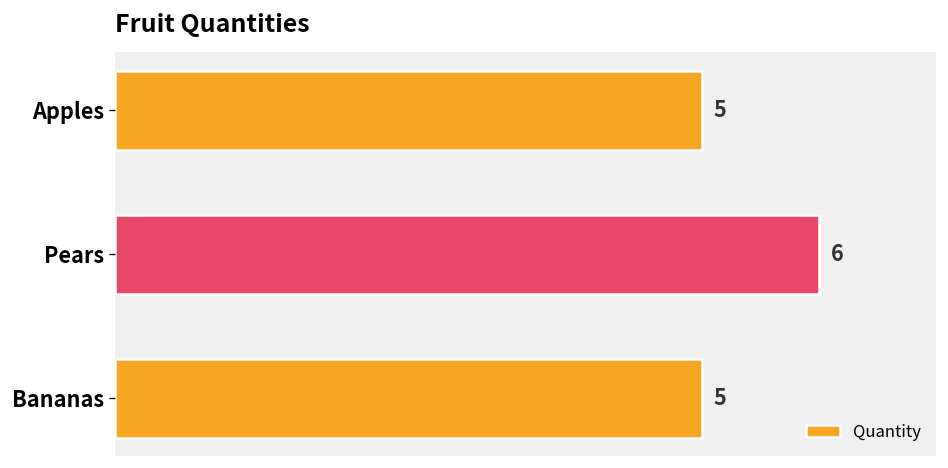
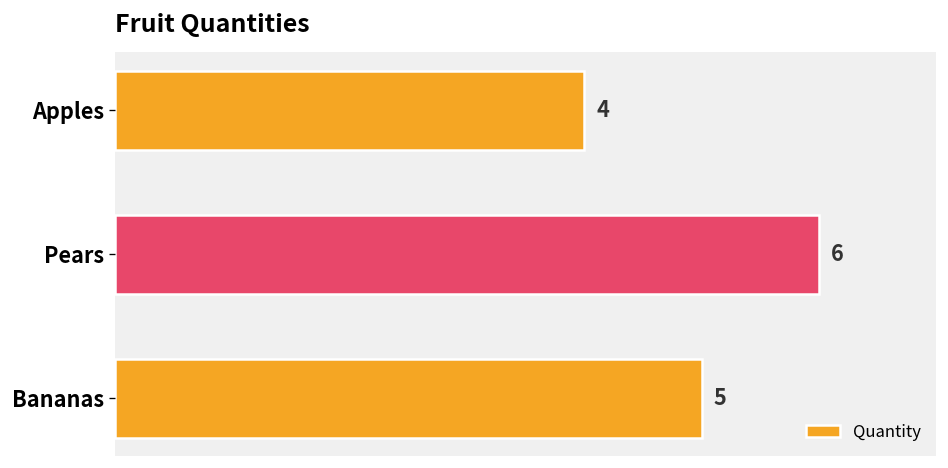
  {
-   "Apples": 5,
+   "Apples": 4,
    "Pears": 6,
    "Bananas": 5
  }
